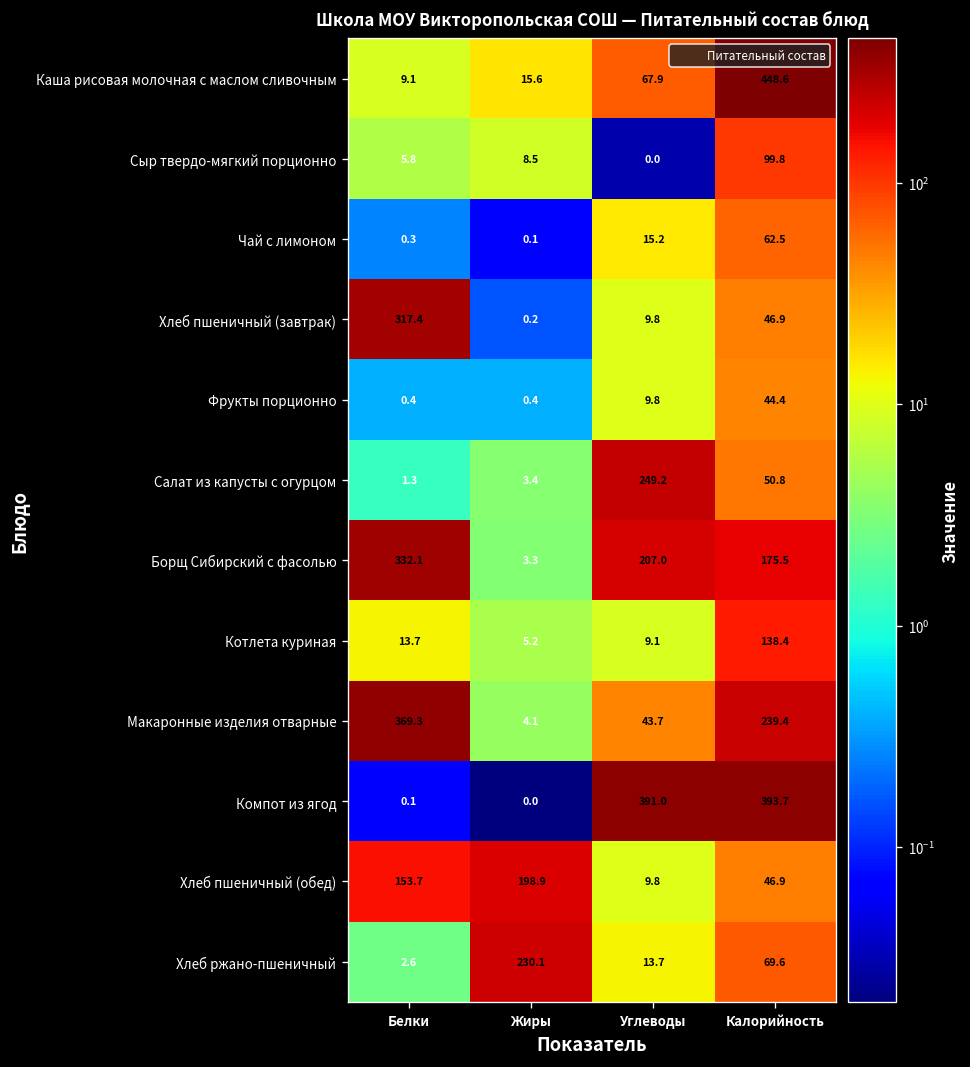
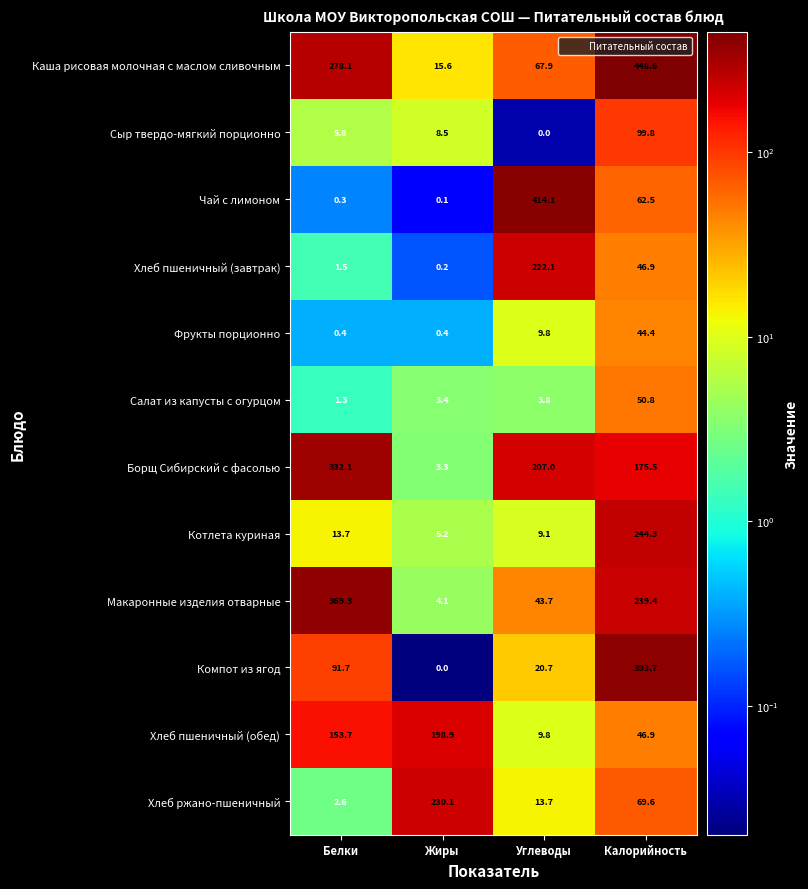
  {
    "Каша рисовая молочная с маслом сливочным": {
-     "Белки": 9.1,
+     "Белки": 278.1,
      "Жиры": 15.6,
      "Углеводы": 67.9,
      "Калорийность": 448.6
    },
    "Сыр твердо-мягкий порционно": {
      "Белки": 5.8,
      "Жиры": 8.5,
      "Углеводы": 0.0,
      "Калорийность": 99.8
    },
    "Чай с лимоном": {
      "Белки": 0.3,
      "Жиры": 0.1,
-     "Углеводы": 15.2,
+     "Углеводы": 414.1,
      "Калорийность": 62.5
    },
    "Хлеб пшеничный (завтрак)": {
-     "Белки": 317.4,
+     "Белки": 1.5,
      "Жиры": 0.2,
-     "Углеводы": 9.8,
+     "Углеводы": 222.1,
      "Калорийность": 46.9
    },
    "Фрукты порционно": {
      "Белки": 0.4,
      "Жиры": 0.4,
      "Углеводы": 9.8,
      "Калорийность": 44.4
    },
    "Салат из капусты с огурцом": {
      "Белки": 1.3,
      "Жиры": 3.4,
-     "Углеводы": 249.2,
+     "Углеводы": 3.8,
      "Калорийность": 50.8
    },
    "Борщ Сибирский с фасолью": {
      "Белки": 332.1,
      "Жиры": 3.3,
      "Углеводы": 207.0,
      "Калорийность": 175.5
    },
    "Котлета куриная": {
      "Белки": 13.7,
      "Жиры": 5.2,
      "Углеводы": 9.1,
-     "Калорийность": 138.4
+     "Калорийность": 244.3
    },
    "Макаронные изделия отварные": {
      "Белки": 369.3,
      "Жиры": 4.1,
      "Углеводы": 43.7,
      "Калорийность": 239.4
    },
    "Компот из ягод": {
-     "Белки": 0.1,
+     "Белки": 91.7,
      "Жиры": 0.0,
-     "Углеводы": 391.0,
+     "Углеводы": 20.7,
      "Калорийность": 393.7
    },
    "Хлеб пшеничный (обед)": {
      "Белки": 153.7,
      "Жиры": 198.9,
      "Углеводы": 9.8,
      "Калорийность": 46.9
    },
    "Хлеб ржано-пшеничный": {
      "Белки": 2.6,
      "Жиры": 230.1,
      "Углеводы": 13.7,
      "Калорийность": 69.6
    }
  }
